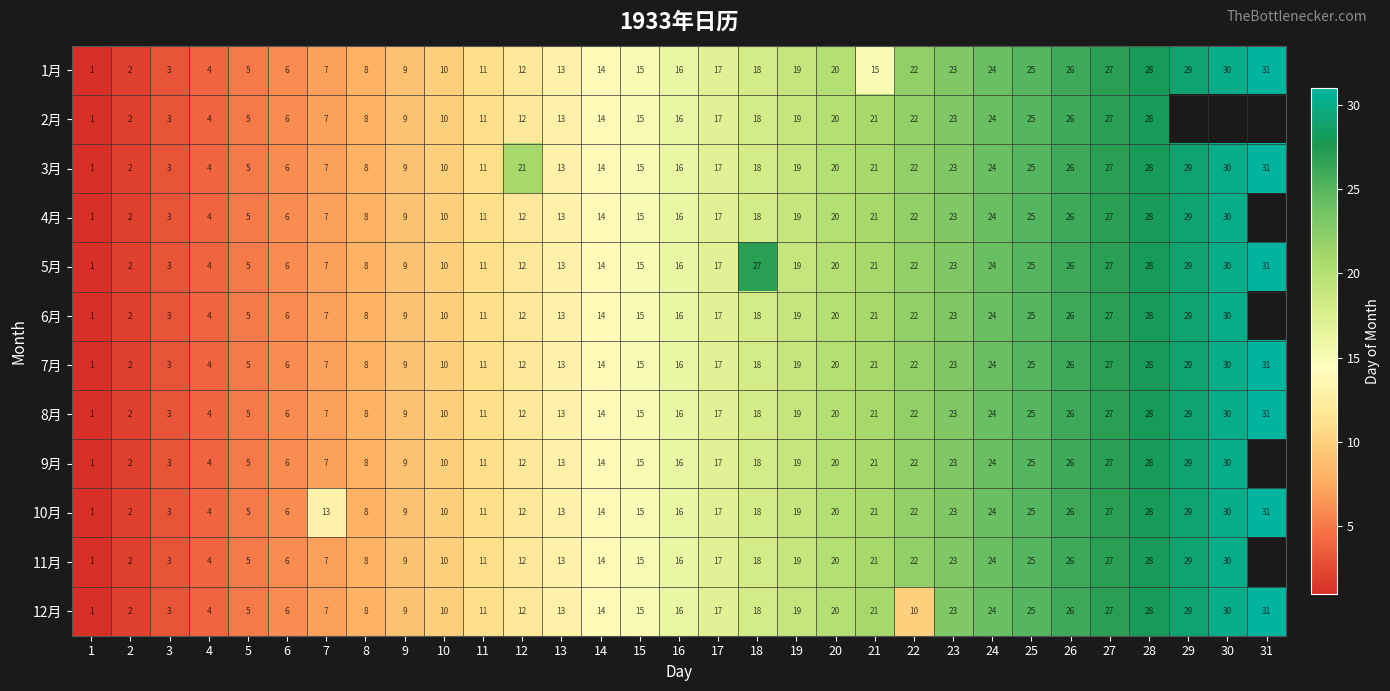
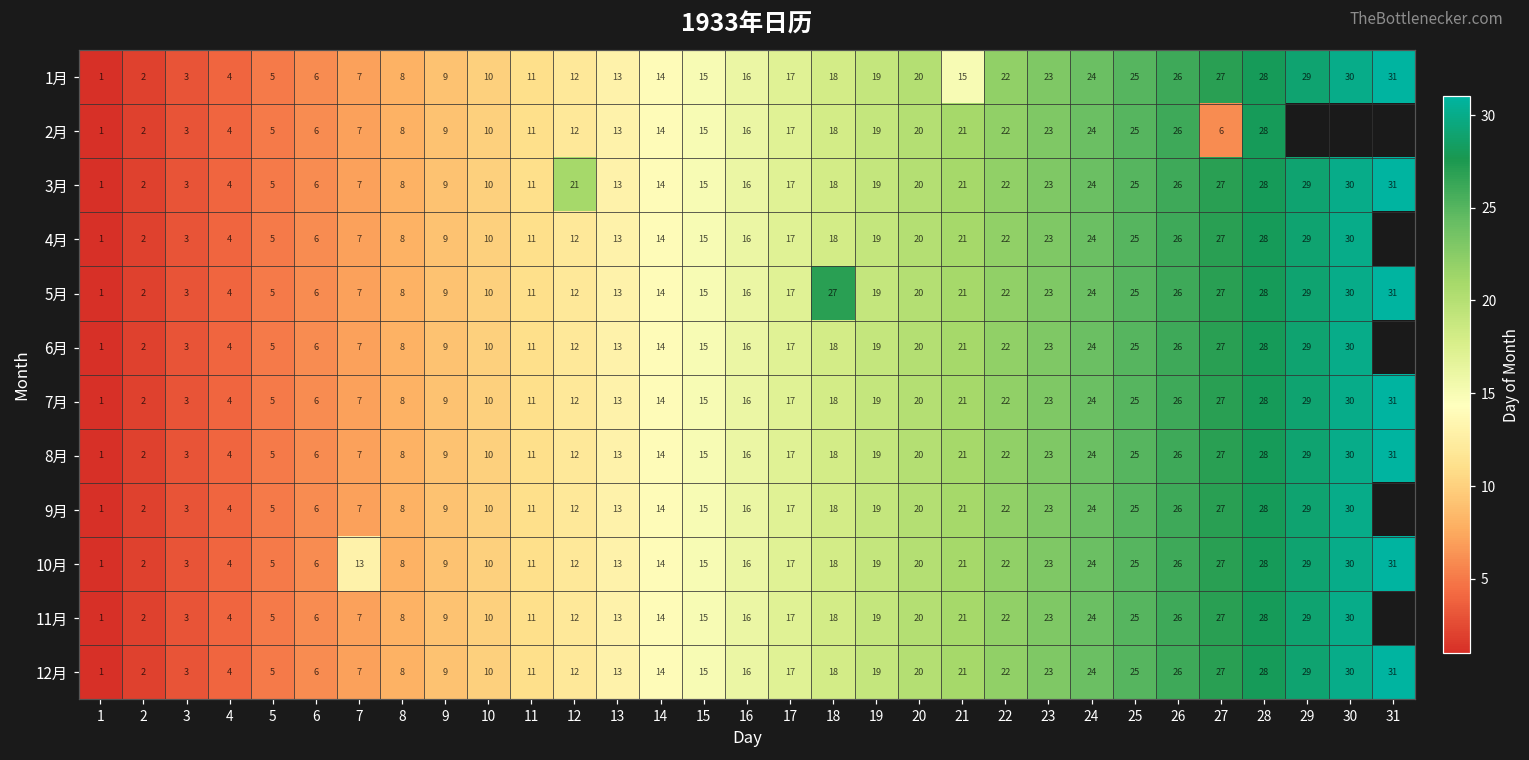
  {
    "2月": {
      "1": 1,
      "2": 2,
      "3": 3,
      "4": 4,
      "5": 5,
      "6": 6,
      "7": 7,
      "8": 8,
      "9": 9,
      "10": 10,
      "11": 11,
      "12": 12,
      "13": 13,
      "14": 14,
      "15": 15,
      "16": 16,
      "17": 17,
      "18": 18,
      "19": 19,
      "20": 20,
      "21": 21,
      "22": 22,
      "23": 23,
      "24": 24,
      "25": 25,
      "26": 26,
-     "27": 27,
+     "27": 6,
      "28": 28
    },
    "12月": {
      "1": 1,
      "2": 2,
      "3": 3,
      "4": 4,
      "5": 5,
      "6": 6,
      "7": 7,
      "8": 8,
      "9": 9,
      "10": 10,
      "11": 11,
      "12": 12,
      "13": 13,
      "14": 14,
      "15": 15,
      "16": 16,
      "17": 17,
      "18": 18,
      "19": 19,
      "20": 20,
      "21": 21,
-     "22": 10,
+     "22": 22,
      "23": 23,
      "24": 24,
      "25": 25,
      "26": 26,
      "27": 27,
      "28": 28,
      "29": 29,
      "30": 30,
      "31": 31
    }
  }
